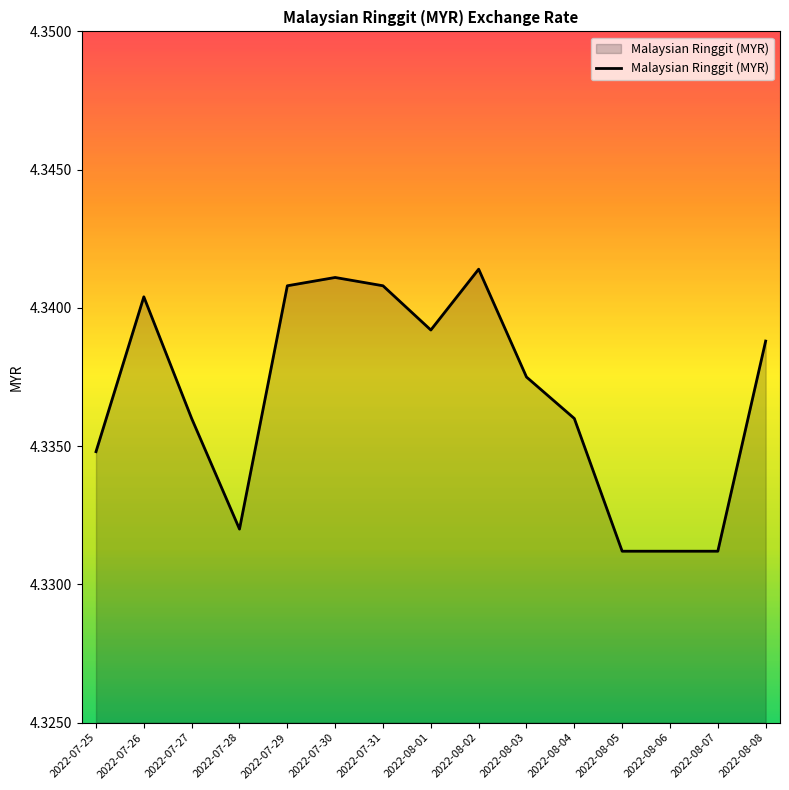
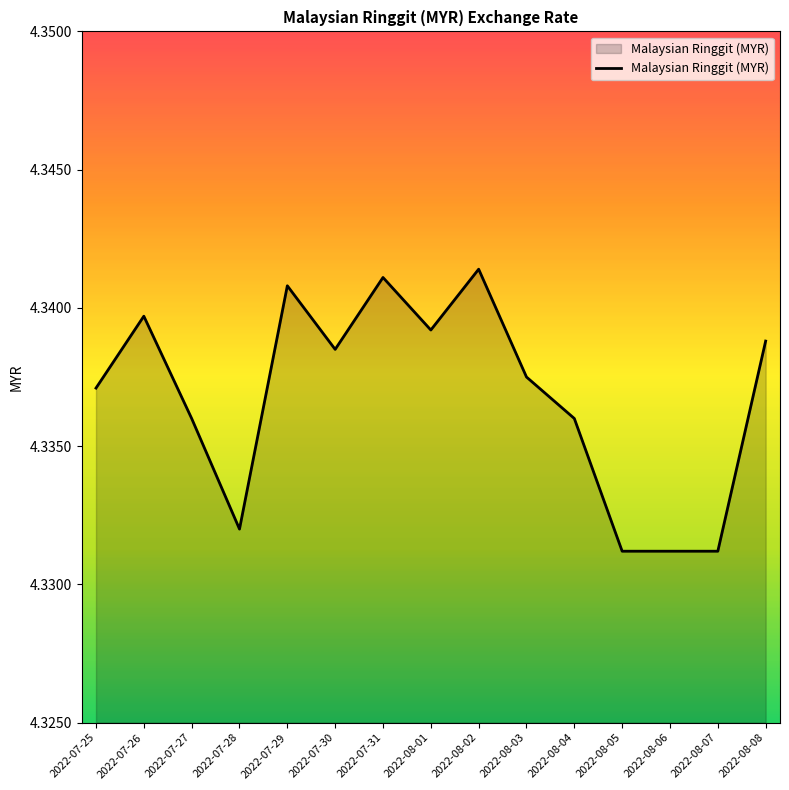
  {
-   "2022-07-25": 4.3348,
-   "2022-07-26": 4.3404,
+   "2022-07-25": 4.3371,
+   "2022-07-26": 4.3397,
    "2022-07-27": 4.3360,
    "2022-07-28": 4.3320,
    "2022-07-29": 4.3408,
-   "2022-07-30": 4.3411,
-   "2022-07-31": 4.3408,
+   "2022-07-30": 4.3385,
+   "2022-07-31": 4.3411,
    "2022-08-01": 4.3392,
    "2022-08-02": 4.3414,
    "2022-08-03": 4.3375,
    "2022-08-04": 4.3360,
    "2022-08-05": 4.3312,
    "2022-08-06": 4.3312,
    "2022-08-07": 4.3312,
    "2022-08-08": 4.3388
  }
